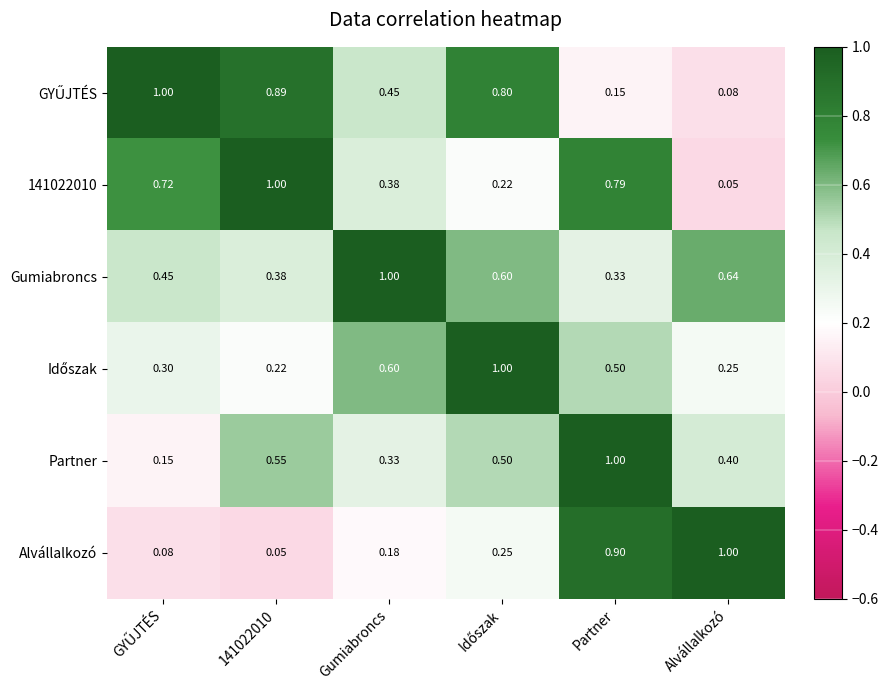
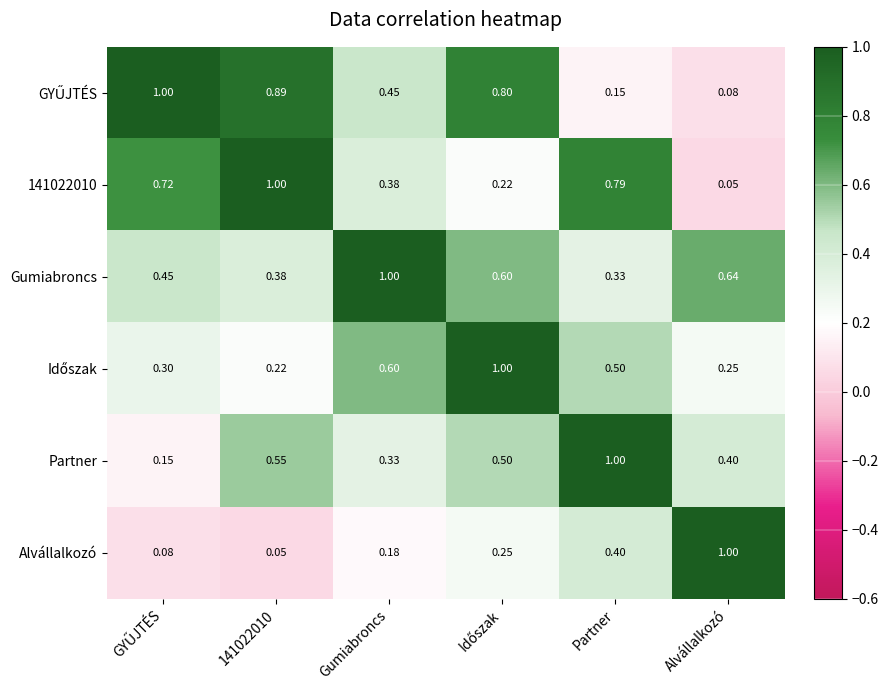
  {
    "GYŰJTÉS": {
      "GYŰJTÉS": 1.00,
      "141022010": 0.89,
      "Gumiabroncs": 0.45,
      "Időszak": 0.80,
      "Partner": 0.15,
      "Alvállalkozó": 0.08
    },
    "141022010": {
      "GYŰJTÉS": 0.72,
      "141022010": 1.00,
      "Gumiabroncs": 0.38,
      "Időszak": 0.22,
      "Partner": 0.79,
      "Alvállalkozó": 0.05
    },
    "Gumiabroncs": {
      "GYŰJTÉS": 0.45,
      "141022010": 0.38,
      "Gumiabroncs": 1.00,
      "Időszak": 0.60,
      "Partner": 0.33,
      "Alvállalkozó": 0.64
    },
    "Időszak": {
      "GYŰJTÉS": 0.30,
      "141022010": 0.22,
      "Gumiabroncs": 0.60,
      "Időszak": 1.00,
      "Partner": 0.50,
      "Alvállalkozó": 0.25
    },
    "Partner": {
      "GYŰJTÉS": 0.15,
      "141022010": 0.55,
      "Gumiabroncs": 0.33,
      "Időszak": 0.50,
      "Partner": 1.00,
      "Alvállalkozó": 0.40
    },
    "Alvállalkozó": {
      "GYŰJTÉS": 0.08,
      "141022010": 0.05,
      "Gumiabroncs": 0.18,
      "Időszak": 0.25,
-     "Partner": 0.90,
+     "Partner": 0.40,
      "Alvállalkozó": 1.00
    }
  }
